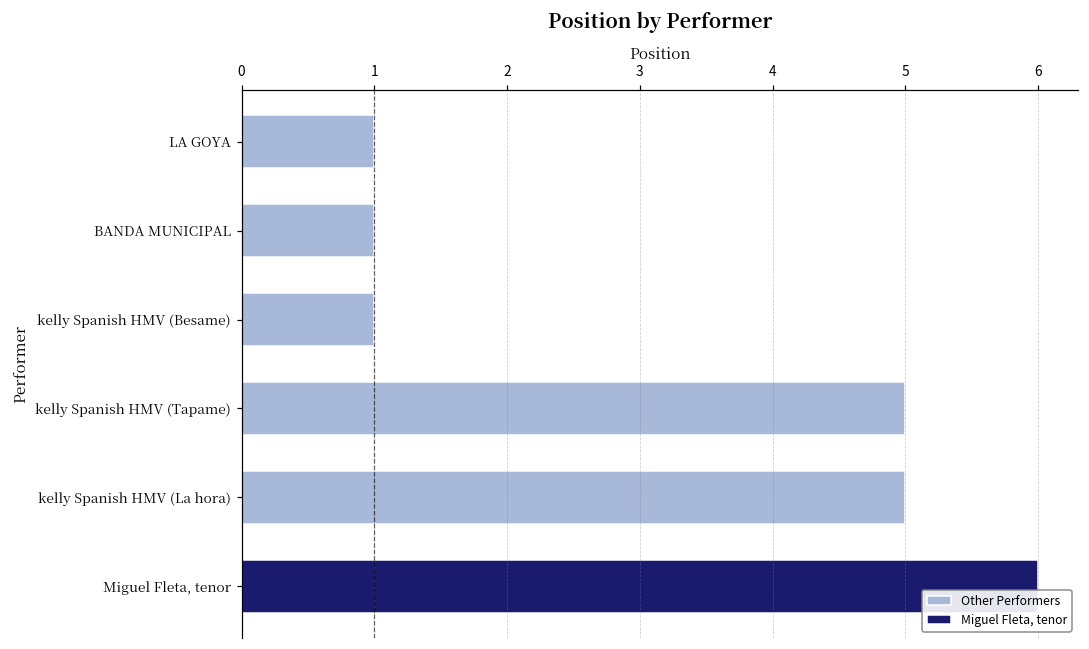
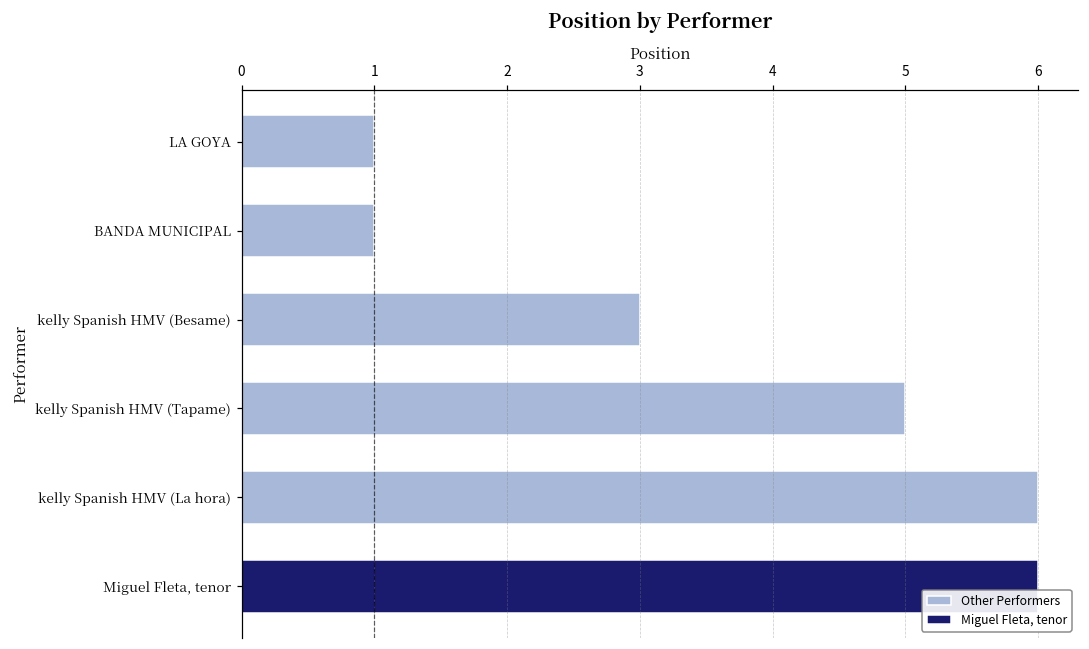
  {
    "LA GOYA": 1,
    "BANDA MUNICIPAL": 1,
-   "kelly Spanish HMV (Besame)": 1,
+   "kelly Spanish HMV (Besame)": 3,
    "kelly Spanish HMV (Tapame)": 5,
-   "kelly Spanish HMV (La hora)": 5,
+   "kelly Spanish HMV (La hora)": 6,
    "Miguel Fleta, tenor": 6
  }
